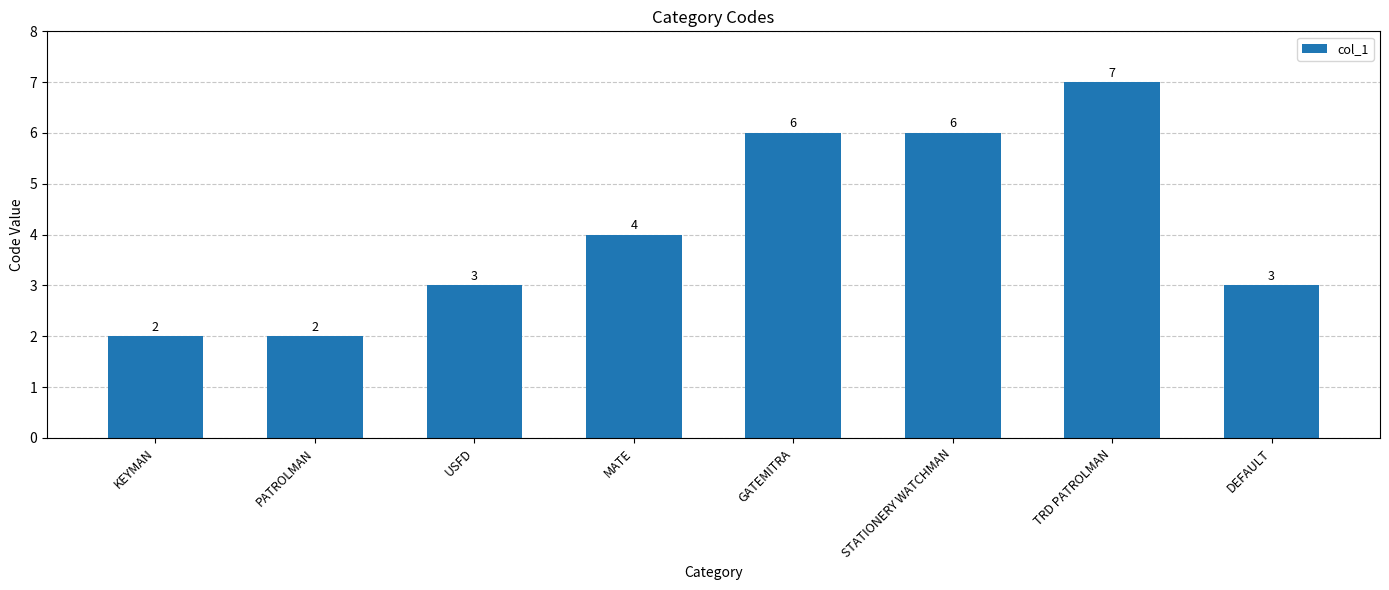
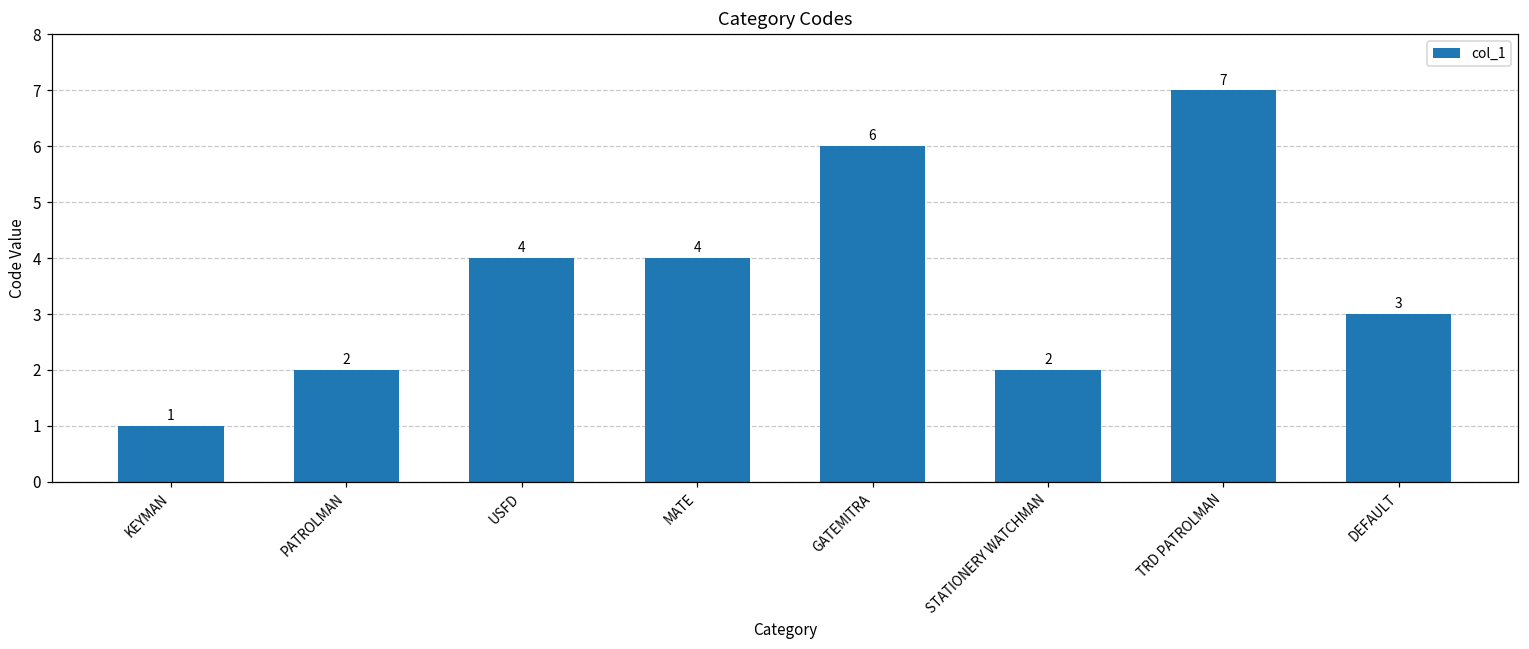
  {
-   "KEYMAN": 2,
+   "KEYMAN": 1,
    "PATROLMAN": 2,
-   "USFD": 3,
+   "USFD": 4,
    "MATE": 4,
    "GATEMITRA": 6,
-   "STATIONERY WATCHMAN": 6,
+   "STATIONERY WATCHMAN": 2,
    "TRD PATROLMAN": 7,
    "DEFAULT": 3
  }
